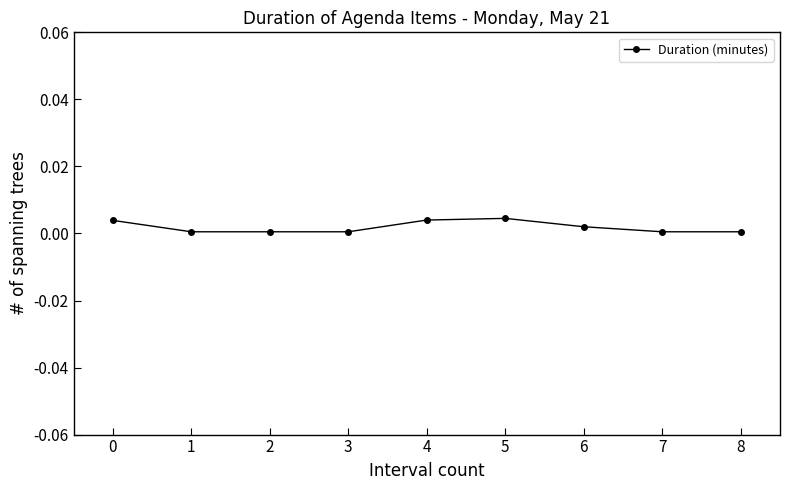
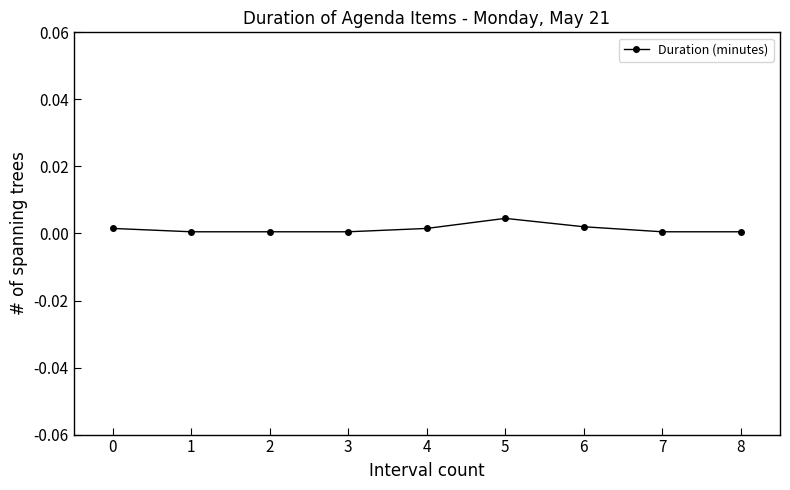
  {
-   "0": 0.004,
+   "0": 0.002,
    "1": 0.001,
    "2": 0.001,
    "3": 0.001,
-   "4": 0.004,
+   "4": 0.002,
    "5": 0.005,
    "6": 0.002,
    "7": 0.001,
    "8": 0.001
  }
